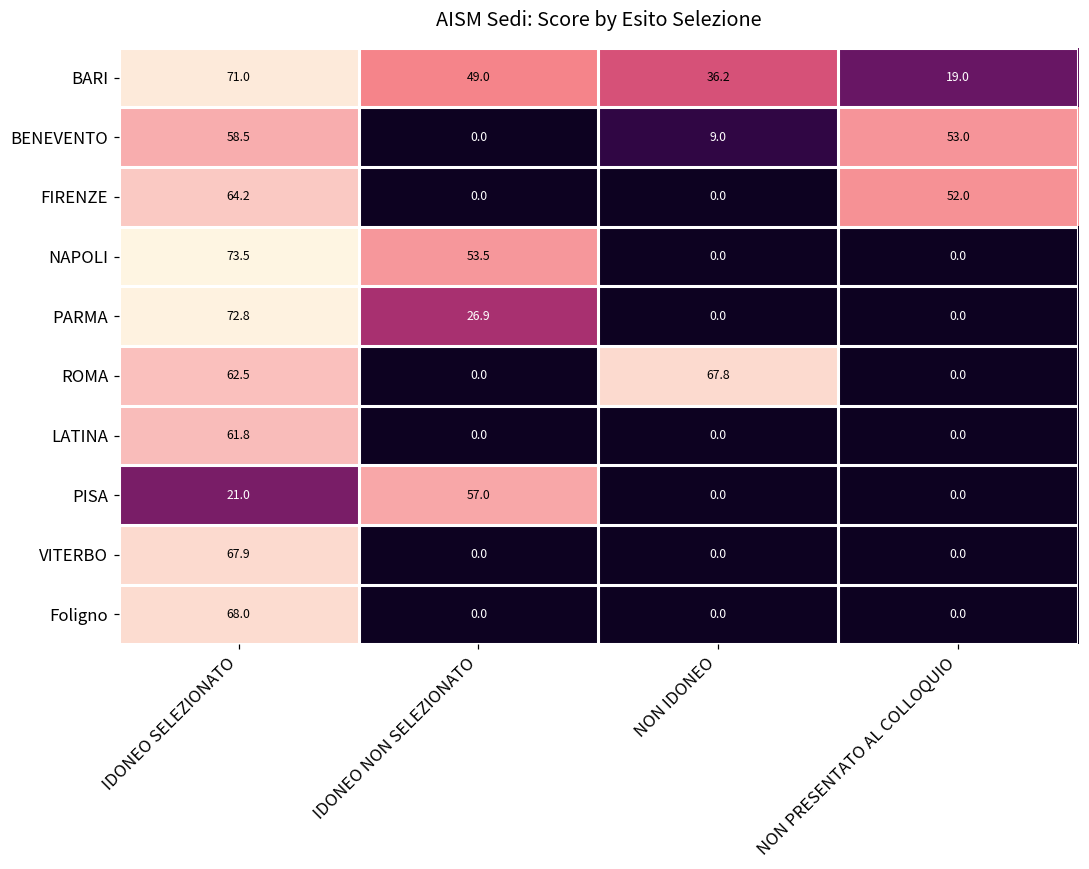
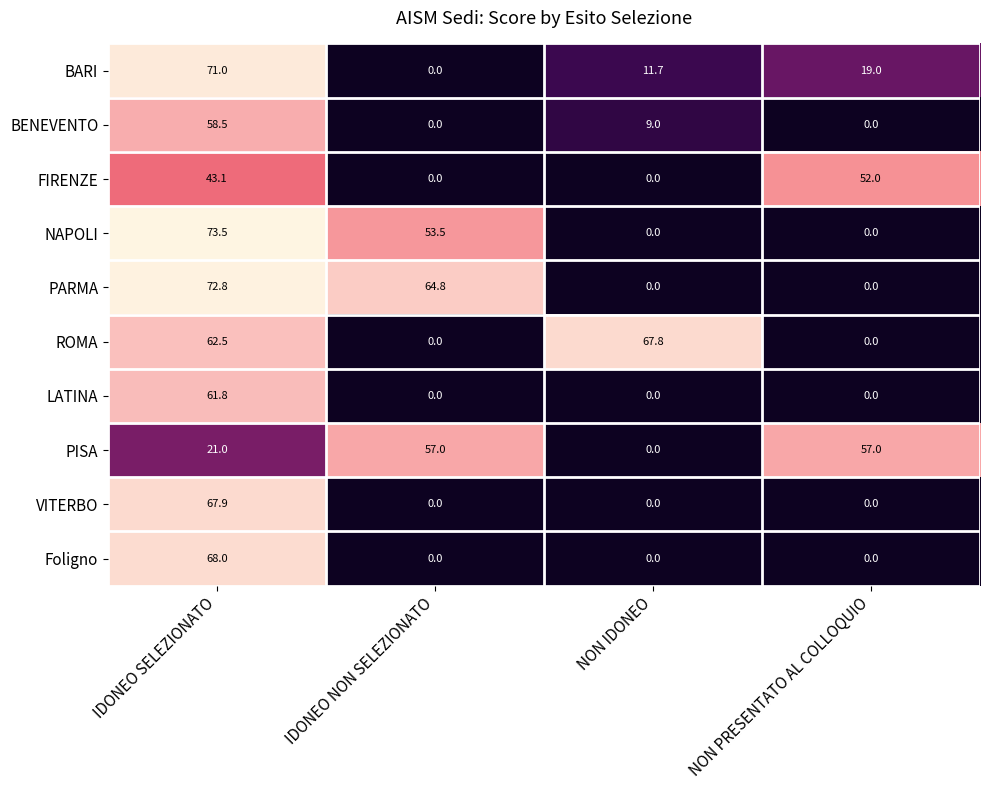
  {
    "BARI": {
      "IDONEO SELEZIONATO": 71.0,
-     "IDONEO NON SELEZIONATO": 49.0,
-     "NON IDONEO": 36.2,
+     "IDONEO NON SELEZIONATO": 0.0,
+     "NON IDONEO": 11.7,
      "NON PRESENTATO AL COLLOQUIO": 19.0
    },
    "BENEVENTO": {
      "IDONEO SELEZIONATO": 58.5,
      "IDONEO NON SELEZIONATO": 0.0,
      "NON IDONEO": 9.0,
-     "NON PRESENTATO AL COLLOQUIO": 53.0
+     "NON PRESENTATO AL COLLOQUIO": 0.0
    },
    "FIRENZE": {
-     "IDONEO SELEZIONATO": 64.2,
+     "IDONEO SELEZIONATO": 43.1,
      "IDONEO NON SELEZIONATO": 0.0,
      "NON IDONEO": 0.0,
      "NON PRESENTATO AL COLLOQUIO": 52.0
    },
    "NAPOLI": {
      "IDONEO SELEZIONATO": 73.5,
      "IDONEO NON SELEZIONATO": 53.5,
      "NON IDONEO": 0.0,
      "NON PRESENTATO AL COLLOQUIO": 0.0
    },
    "PARMA": {
      "IDONEO SELEZIONATO": 72.8,
-     "IDONEO NON SELEZIONATO": 26.9,
+     "IDONEO NON SELEZIONATO": 64.8,
      "NON IDONEO": 0.0,
      "NON PRESENTATO AL COLLOQUIO": 0.0
    },
    "ROMA": {
      "IDONEO SELEZIONATO": 62.5,
      "IDONEO NON SELEZIONATO": 0.0,
      "NON IDONEO": 67.8,
      "NON PRESENTATO AL COLLOQUIO": 0.0
    },
    "LATINA": {
      "IDONEO SELEZIONATO": 61.8,
      "IDONEO NON SELEZIONATO": 0.0,
      "NON IDONEO": 0.0,
      "NON PRESENTATO AL COLLOQUIO": 0.0
    },
    "PISA": {
      "IDONEO SELEZIONATO": 21.0,
      "IDONEO NON SELEZIONATO": 57.0,
      "NON IDONEO": 0.0,
-     "NON PRESENTATO AL COLLOQUIO": 0.0
+     "NON PRESENTATO AL COLLOQUIO": 57.0
    },
    "VITERBO": {
      "IDONEO SELEZIONATO": 67.9,
      "IDONEO NON SELEZIONATO": 0.0,
      "NON IDONEO": 0.0,
      "NON PRESENTATO AL COLLOQUIO": 0.0
    },
    "Foligno": {
      "IDONEO SELEZIONATO": 68.0,
      "IDONEO NON SELEZIONATO": 0.0,
      "NON IDONEO": 0.0,
      "NON PRESENTATO AL COLLOQUIO": 0.0
    }
  }
